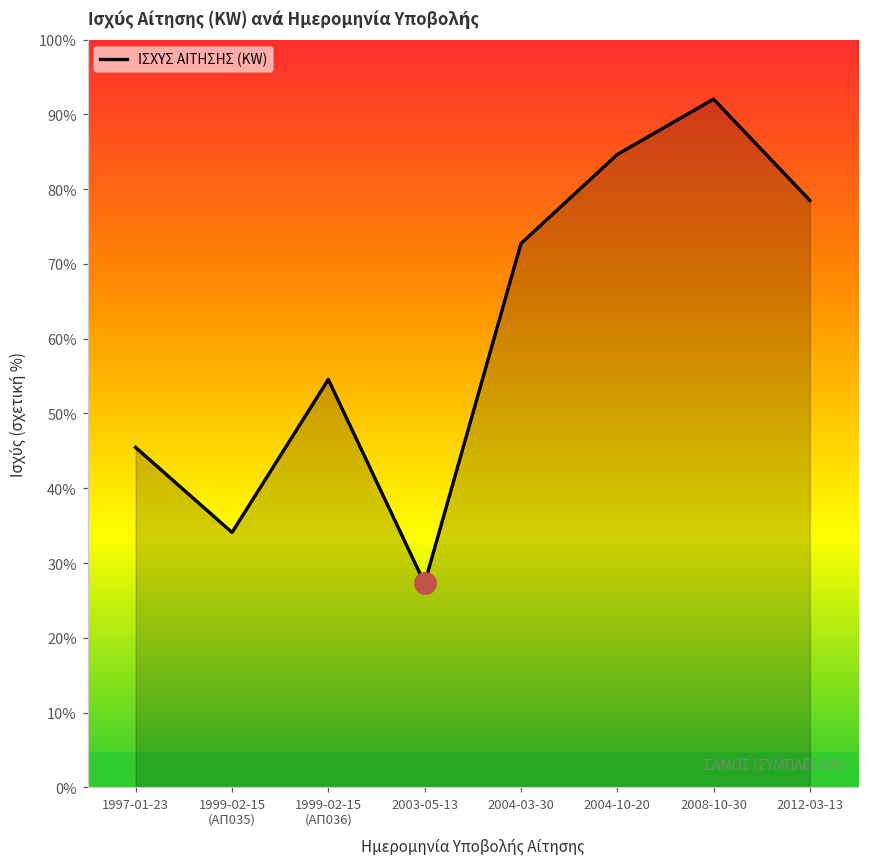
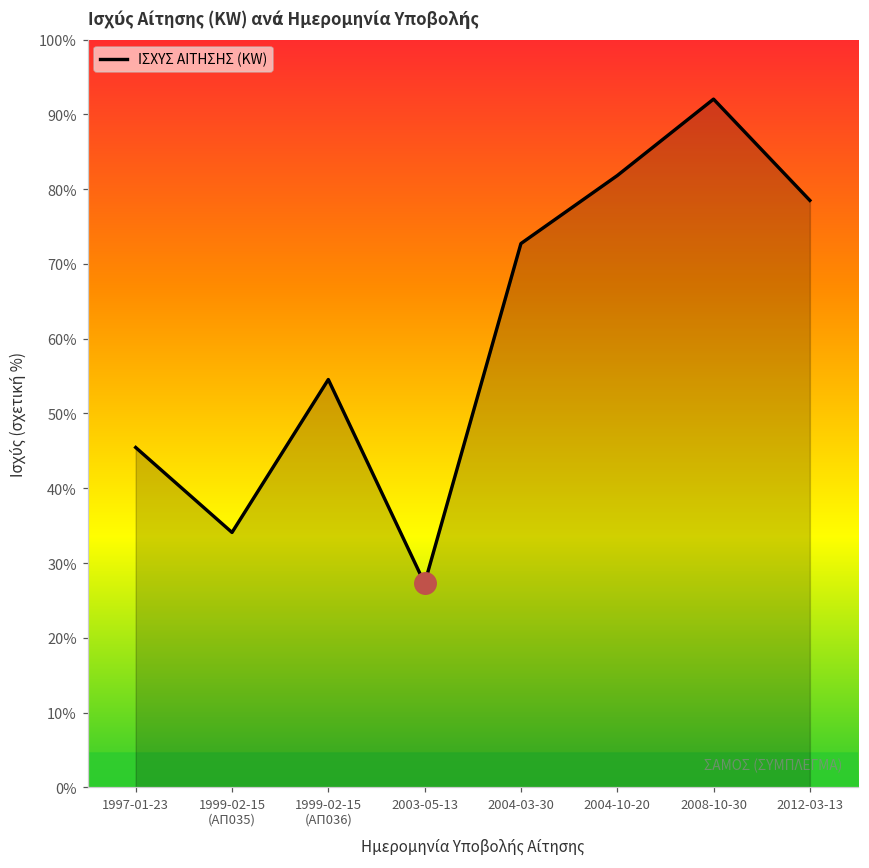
  {
    "ΙΣΧΥΣ ΑΙΤΗΣΗΣ (KW)": {
      "1997-01-23": "45%",
      "1999-02-15 (ΑΠ035)": "34%",
      "1999-02-15 (ΑΠ036)": "55%",
      "2004-03-30": "73%",
-     "2004-10-20": "85%",
+     "2004-10-20": "82%",
      "2008-10-30": "92%",
      "2012-03-13": "79%"
    }
  }
